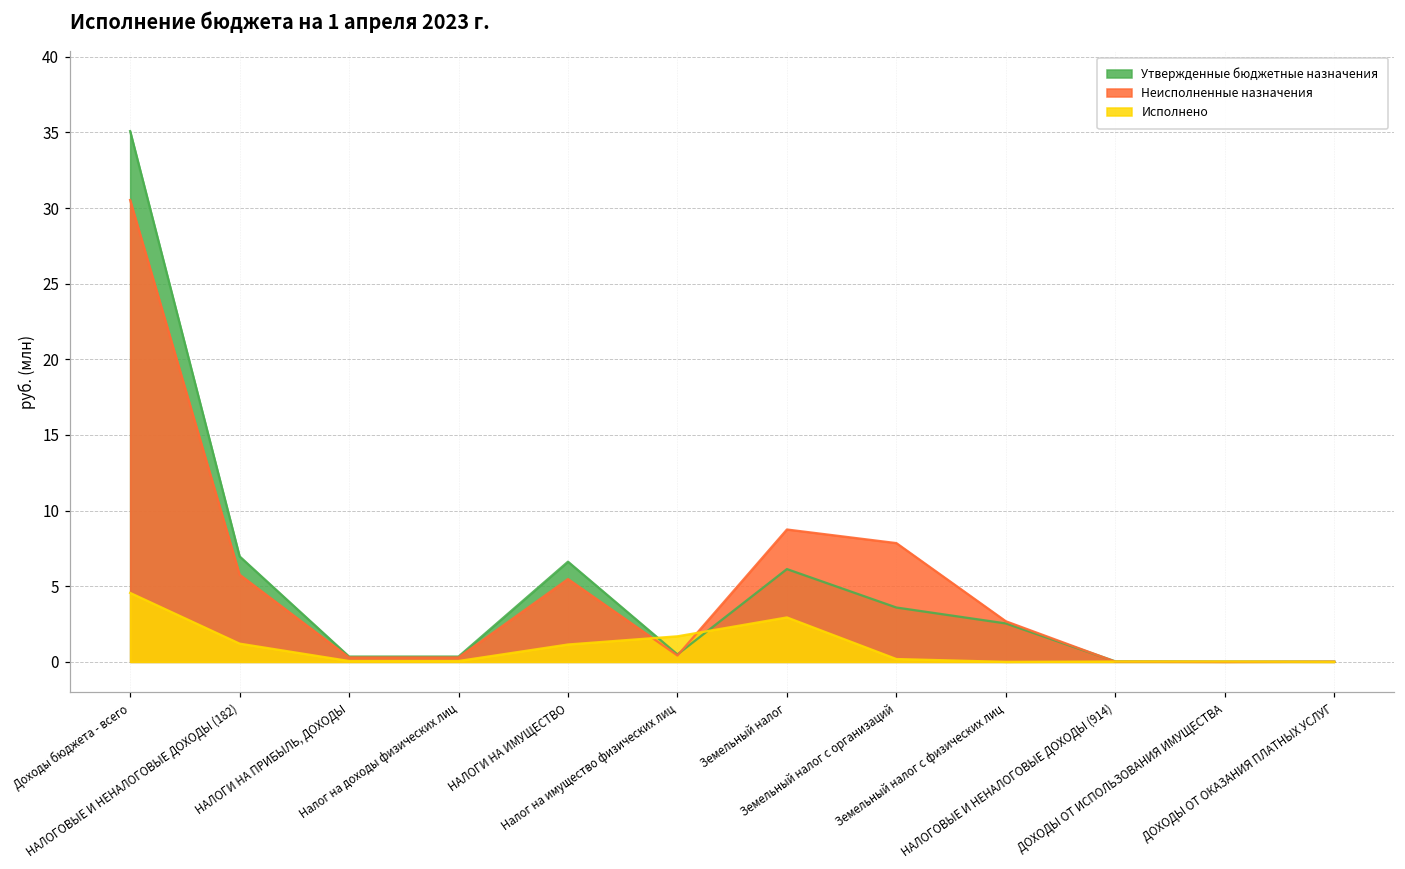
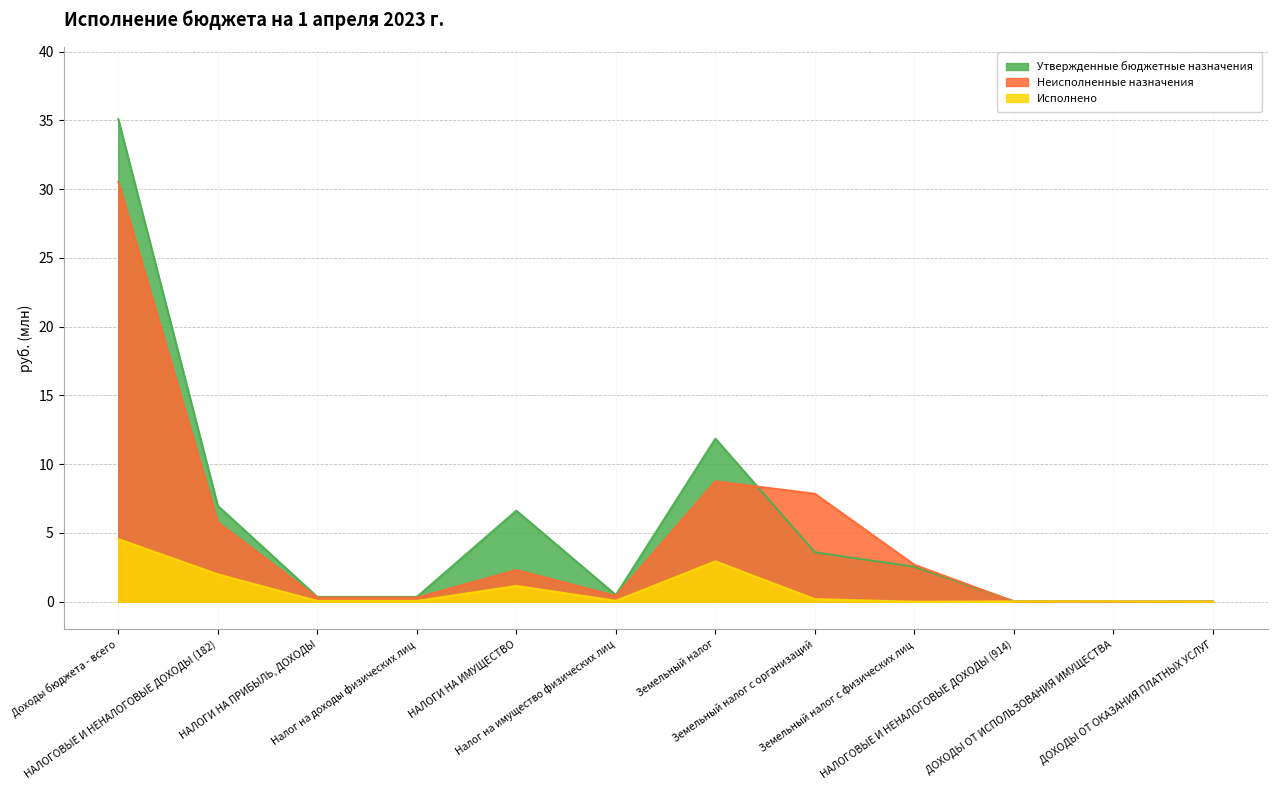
  {
    "Утвержденные бюджетные назначения": {
      "Доходы бюджета - всего": 35.1,
      "НАЛОГОВЫЕ И НЕНАЛОГОВЫЕ ДОХОДЫ (182)": 7.0,
      "НАЛОГИ НА ИМУЩЕСТВО": 6.6,
-     "Земельный налог": 6.1,
+     "Земельный налог": 11.9,
      "Земельный налог с организаций": 3.6
    },
    "Неисполненные назначения": {
      "Доходы бюджета - всего": 30.5,
      "НАЛОГОВЫЕ И НЕНАЛОГОВЫЕ ДОХОДЫ (182)": 5.8,
-     "НАЛОГИ НА ИМУЩЕСТВО": 5.5,
+     "НАЛОГИ НА ИМУЩЕСТВО": 2.3,
      "Земельный налог": 8.8,
      "Земельный налог с организаций": 7.9
    },
    "Исполнено": {
      "Доходы бюджета - всего": 4.6,
-     "НАЛОГОВЫЕ И НЕНАЛОГОВЫЕ ДОХОДЫ (182)": 1.2,
+     "НАЛОГОВЫЕ И НЕНАЛОГОВЫЕ ДОХОДЫ (182)": 2.0,
      "НАЛОГИ НА ПРИБЫЛЬ, ДОХОДЫ": 0.1,
      "Налог на доходы физических лиц": 0.1,
      "НАЛОГИ НА ИМУЩЕСТВО": 1.1,
-     "Налог на имущество физических лиц": 1.7,
+     "Налог на имущество физических лиц": 0.1,
      "Земельный налог": 2.9,
      "Земельный налог с организаций": 0.2,
      "Земельный налог с физических лиц": 0.0
    }
  }
